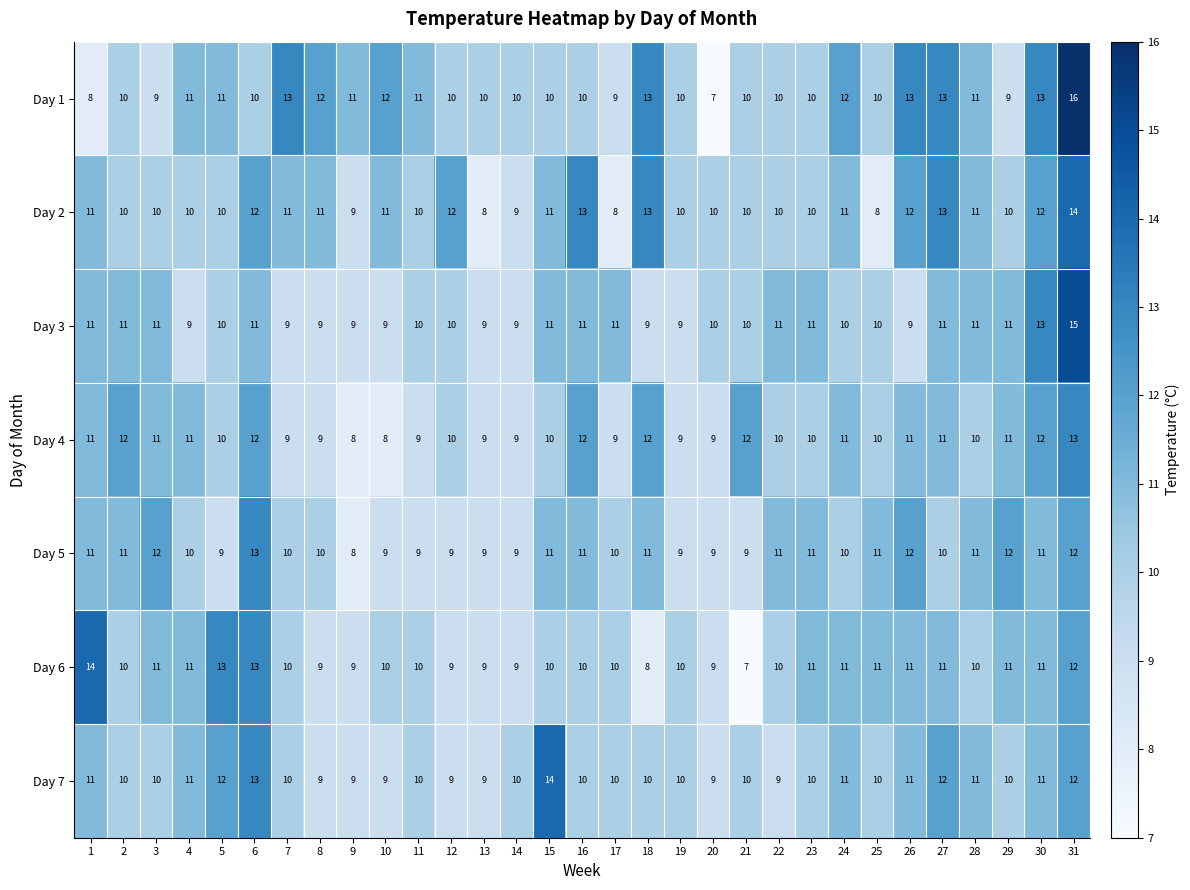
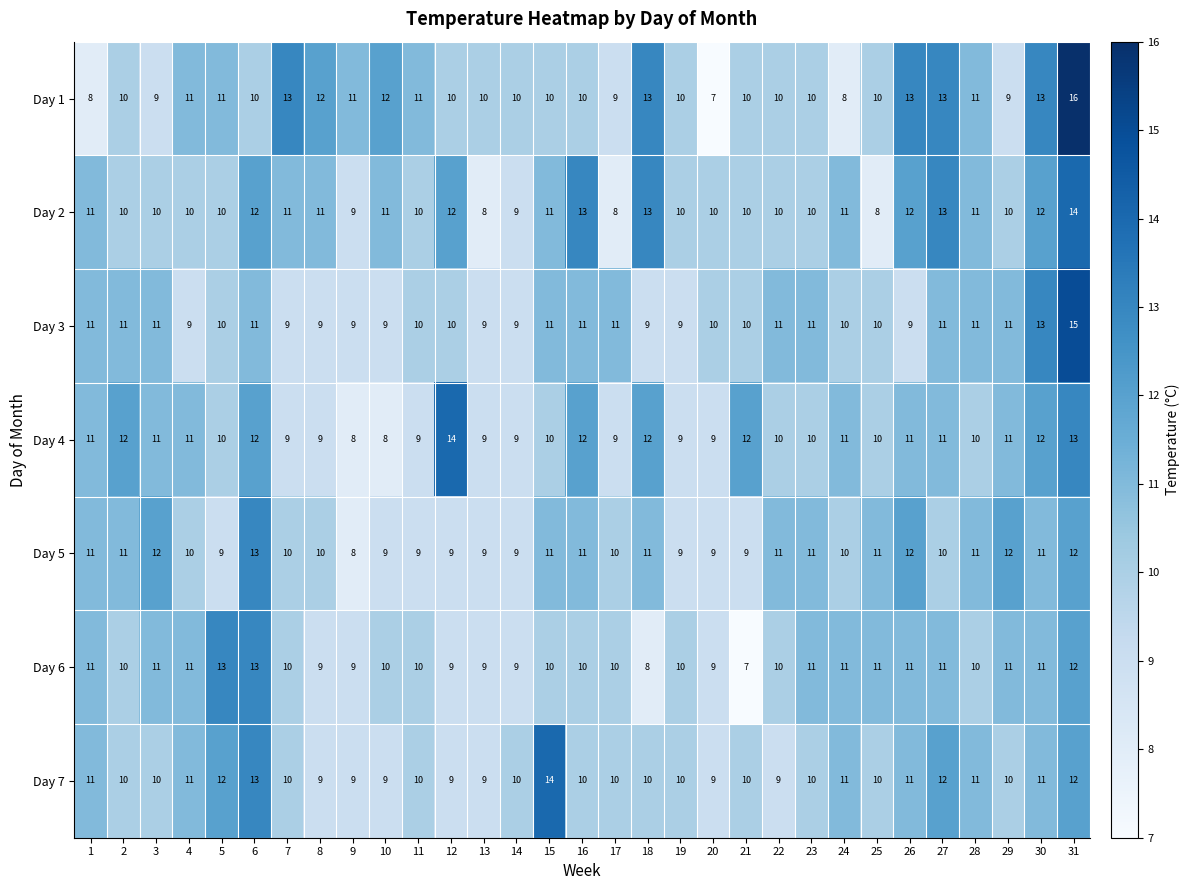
  {
    "Day 1": {
      "1": 8,
      "2": 10,
      "3": 9,
      "4": 11,
      "5": 11,
      "6": 10,
      "7": 13,
      "8": 12,
      "9": 11,
      "10": 12,
      "11": 11,
      "12": 10,
      "13": 10,
      "14": 10,
      "15": 10,
      "16": 10,
      "17": 9,
      "18": 13,
      "19": 10,
      "20": 7,
      "21": 10,
      "22": 10,
      "23": 10,
-     "24": 12,
+     "24": 8,
      "25": 10,
      "26": 13,
      "27": 13,
      "28": 11,
      "29": 9,
      "30": 13,
      "31": 16
    },
    "Day 4": {
      "1": 11,
      "2": 12,
      "3": 11,
      "4": 11,
      "5": 10,
      "6": 12,
      "7": 9,
      "8": 9,
      "9": 8,
      "10": 8,
      "11": 9,
-     "12": 10,
+     "12": 14,
      "13": 9,
      "14": 9,
      "15": 10,
      "16": 12,
      "17": 9,
      "18": 12,
      "19": 9,
      "20": 9,
      "21": 12,
      "22": 10,
      "23": 10,
      "24": 11,
      "25": 10,
      "26": 11,
      "27": 11,
      "28": 10,
      "29": 11,
      "30": 12,
      "31": 13
    },
    "Day 6": {
-     "1": 14,
+     "1": 11,
      "2": 10,
      "3": 11,
      "4": 11,
      "5": 13,
      "6": 13,
      "7": 10,
      "8": 9,
      "9": 9,
      "10": 10,
      "11": 10,
      "12": 9,
      "13": 9,
      "14": 9,
      "15": 10,
      "16": 10,
      "17": 10,
      "18": 8,
      "19": 10,
      "20": 9,
      "21": 7,
      "22": 10,
      "23": 11,
      "24": 11,
      "25": 11,
      "26": 11,
      "27": 11,
      "28": 10,
      "29": 11,
      "30": 11,
      "31": 12
    }
  }
